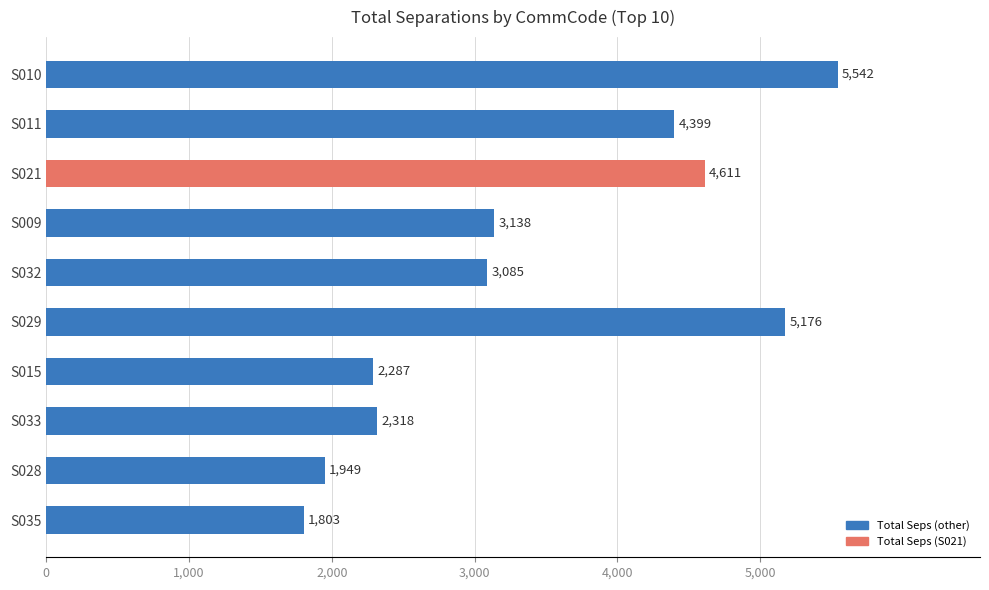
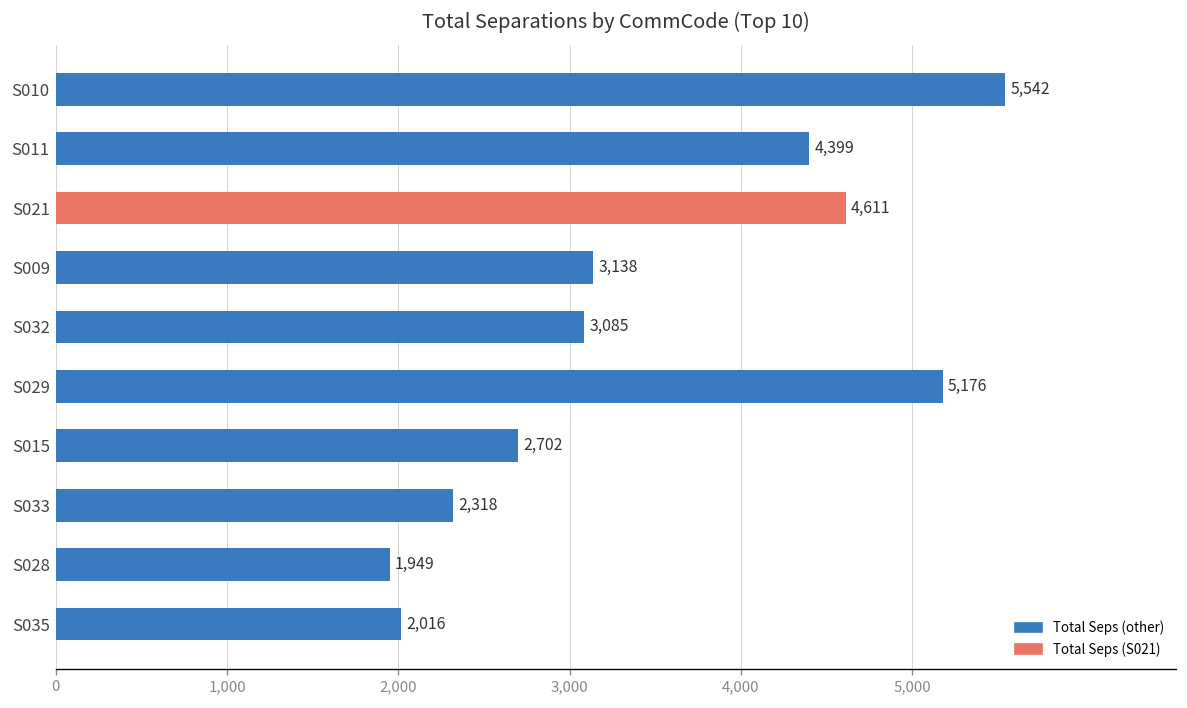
  {
    "S010": "5,542",
    "S011": "4,399",
    "S021": "4,611",
    "S009": "3,138",
    "S032": "3,085",
    "S029": "5,176",
-   "S015": "2,287",
+   "S015": "2,702",
    "S033": "2,318",
    "S028": "1,949",
-   "S035": "1,803"
+   "S035": "2,016"
  }
